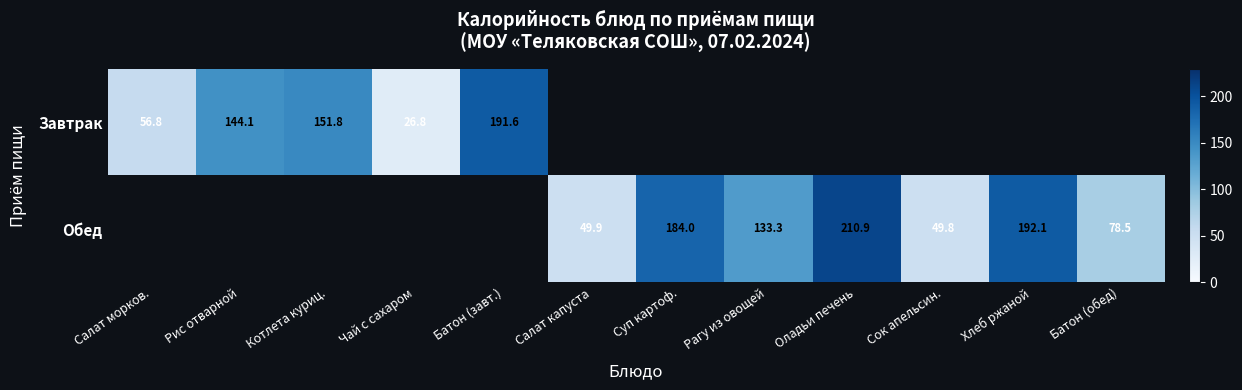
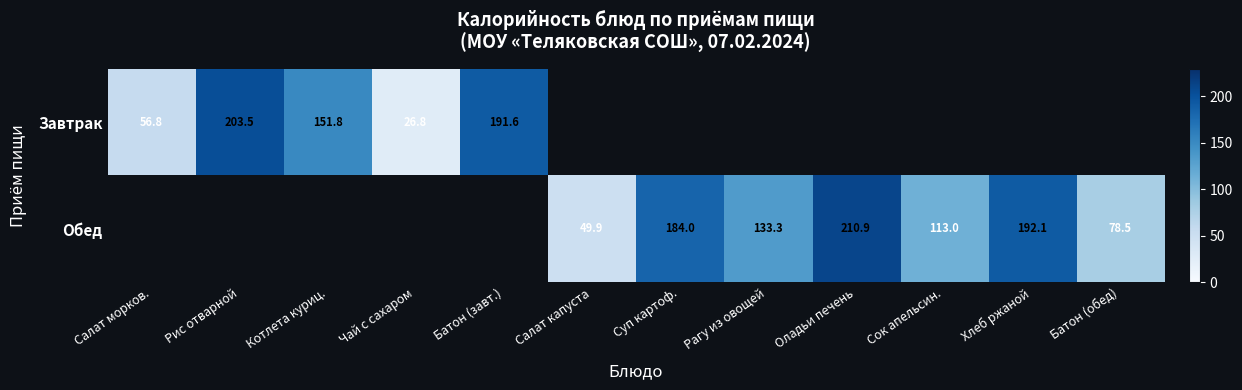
  {
    "Завтрак": {
      "Салат морков.": 56.8,
-     "Рис отварной": 144.1,
+     "Рис отварной": 203.5,
      "Котлета куриц.": 151.8,
      "Батон (завт.)": 191.6
    },
    "Обед": {
      "Салат капуста": 49.9,
      "Суп картоф.": 184.0,
      "Рагу из овощей": 133.3,
      "Оладьи печень": 210.9,
-     "Сок апельсин.": 49.8,
+     "Сок апельсин.": 113.0,
      "Хлеб ржаной": 192.1,
      "Батон (обед)": 78.5
    }
  }
